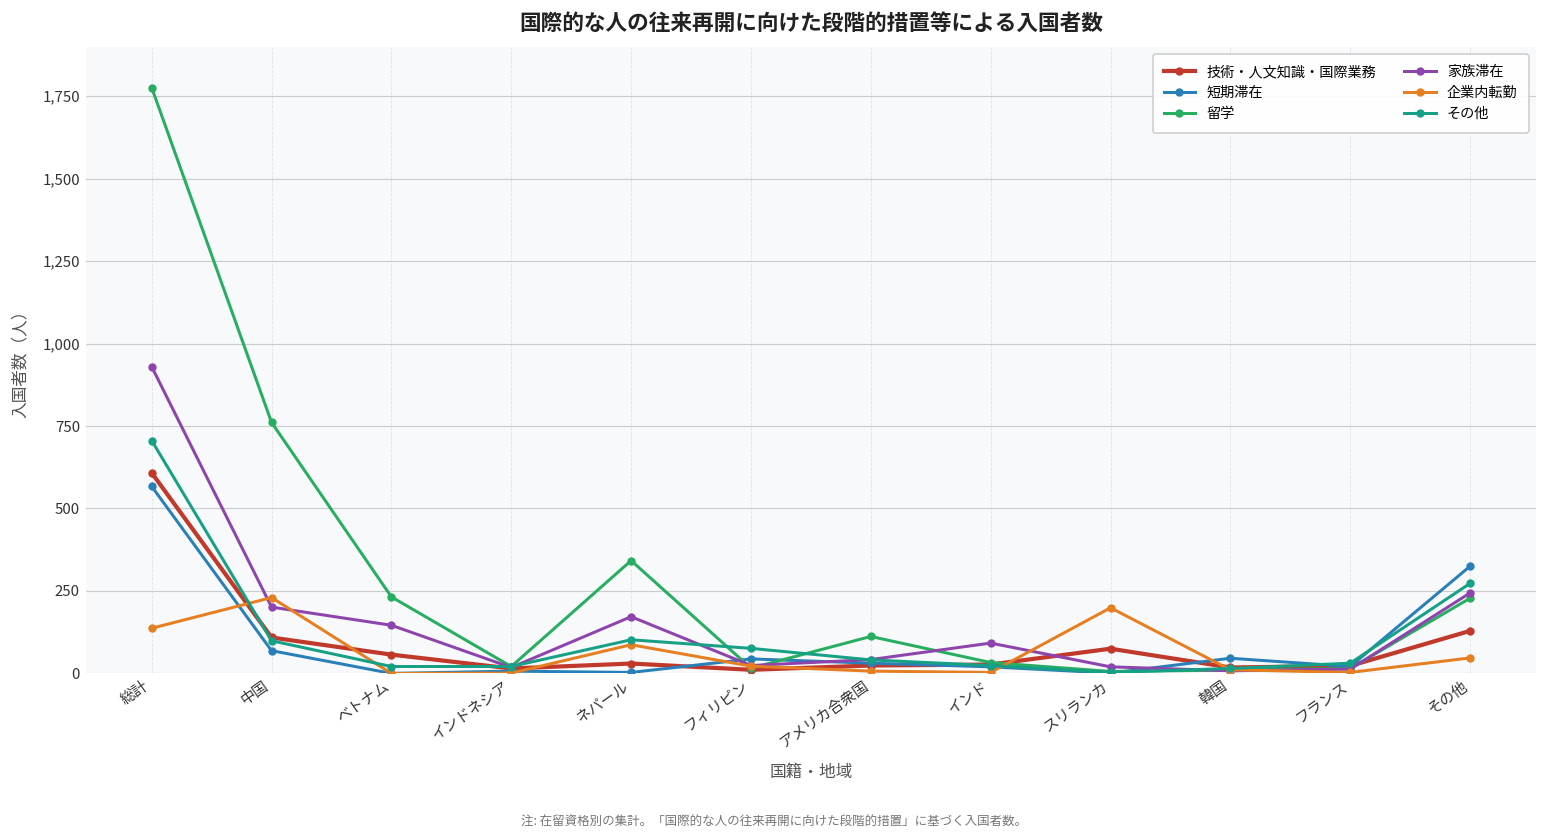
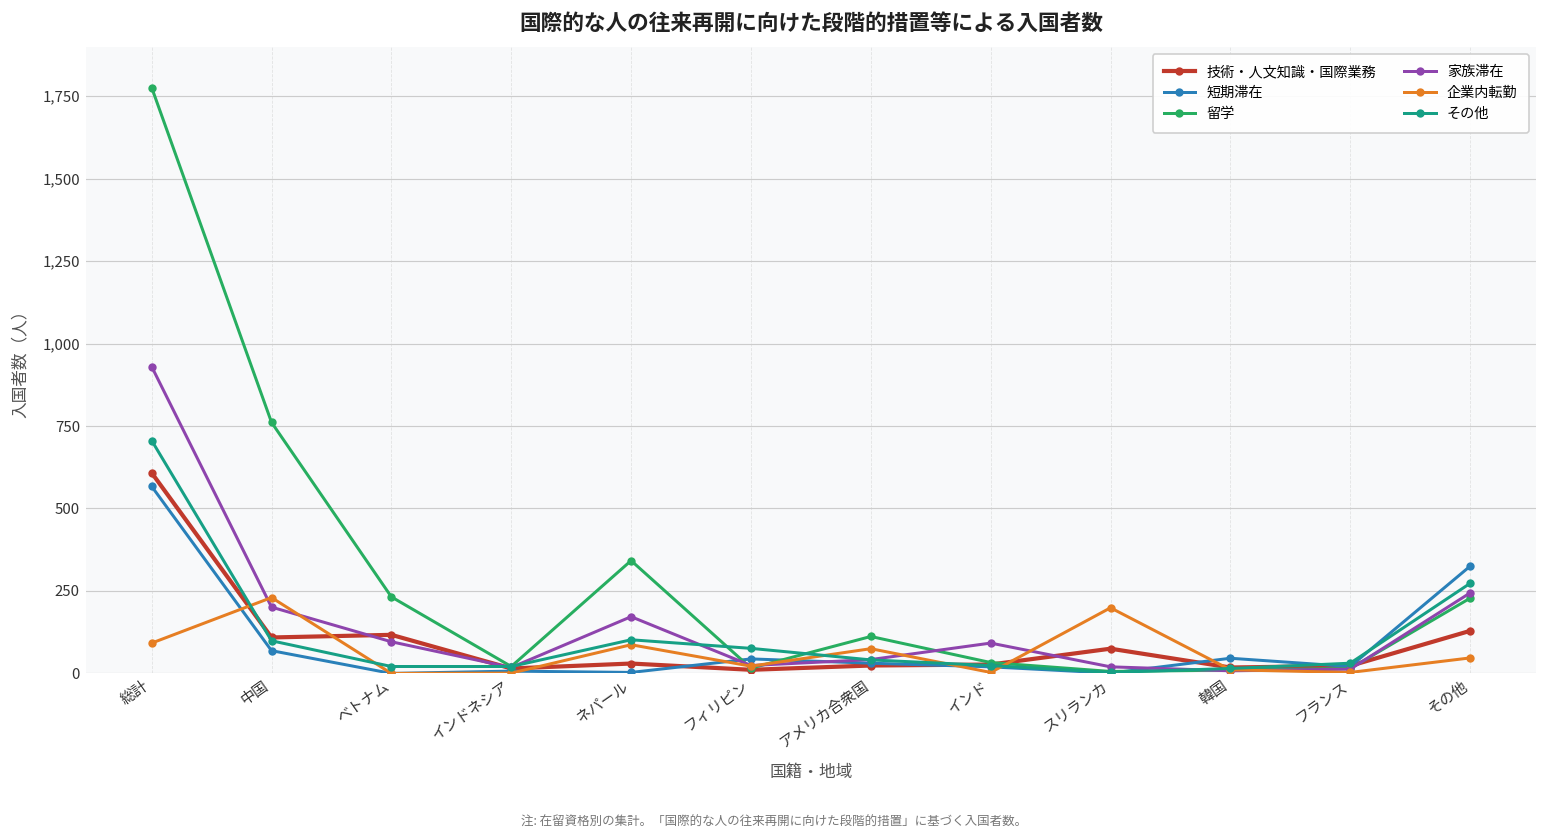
  {
    "技術・人文知識・国際業務": {
      "総計": 610,
      "中国": 110,
-     "ベトナム": 60,
+     "ベトナム": 120,
      "ネパール": 30,
      "スリランカ": 80,
      "その他": 130
    },
    "短期滞在": {
      "総計": 570,
      "中国": 70,
      "ネパール": 0,
      "フィリピン": 40,
      "韓国": 50,
      "その他": 330
    },
    "家族滞在": {
      "総計": 930,
      "中国": 200,
-     "ベトナム": 150,
+     "ベトナム": 100,
      "ネパール": 170,
      "インド": 90,
      "スリランカ": 20,
      "その他": 240
    },
    "企業内転勤": {
-     "総計": 140,
+     "総計": 90,
      "中国": 230,
      "ネパール": 90,
-     "アメリカ合衆国": 10,
+     "アメリカ合衆国": 80,
      "インド": 0,
      "スリランカ": 200,
      "フランス": 0,
      "その他": 50
    }
  }
